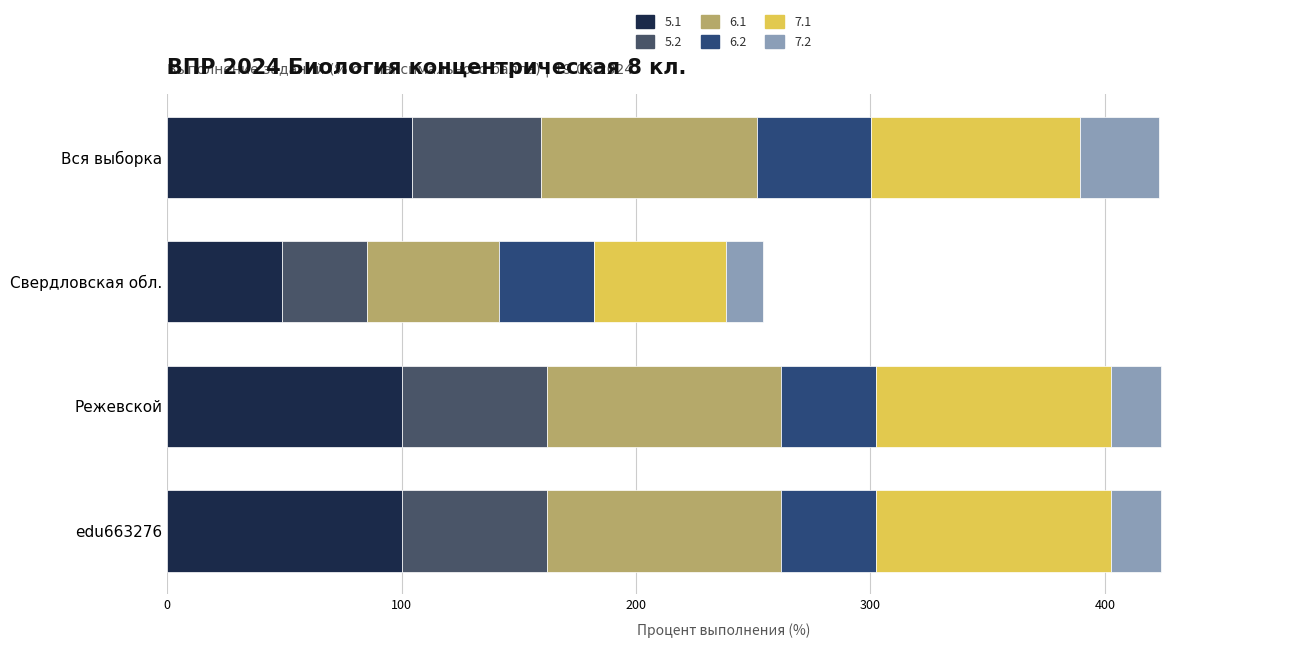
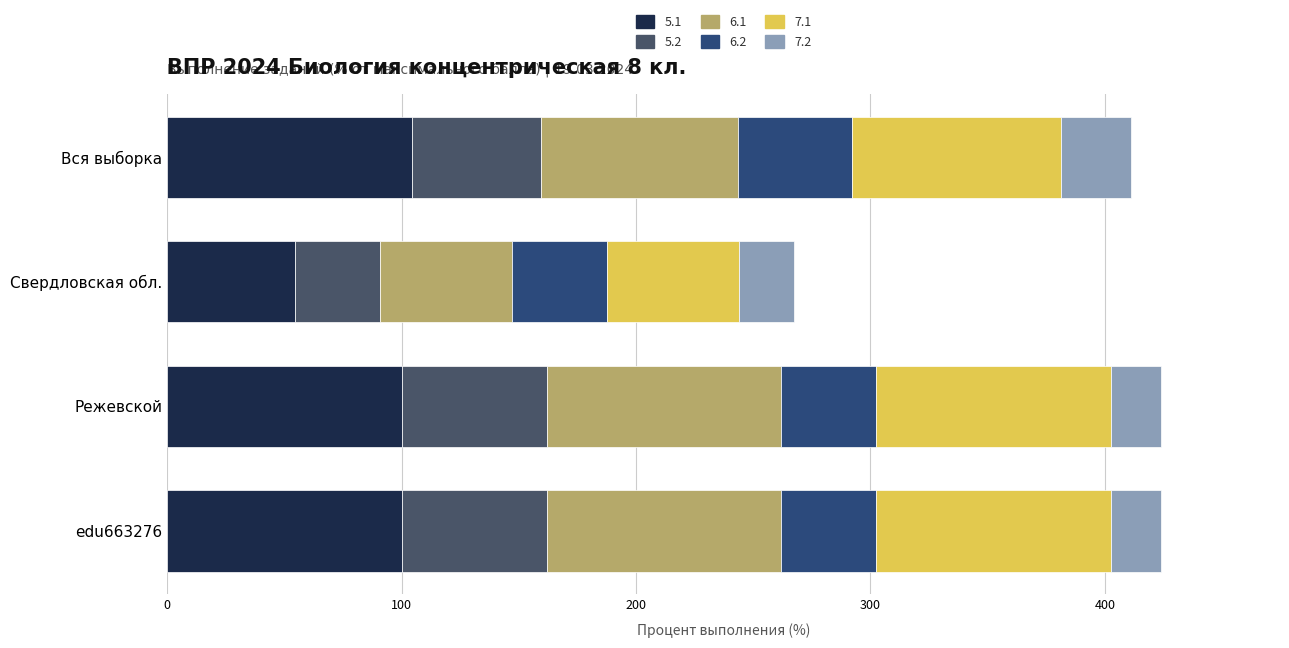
  {
    "5.1": {
      "Вся выборка": 104,
-     "Свердловская обл.": 49,
+     "Свердловская обл.": 54,
      "Режевской": 100,
      "edu663276": 100
    },
    "6.1": {
-     "Вся выборка": 92,
+     "Вся выборка": 84,
      "Свердловская обл.": 56,
      "Режевской": 100,
      "edu663276": 100
    },
    "7.1": {
      "Вся выборка": 89,
      "Свердловская обл.": 56,
      "Режевской": 100,
      "edu663276": 100
    },
    "7.2": {
-     "Вся выборка": 34,
-     "Свердловская обл.": 16,
+     "Вся выборка": 30,
+     "Свердловская обл.": 23,
      "Режевской": 21,
      "edu663276": 21
    }
  }
